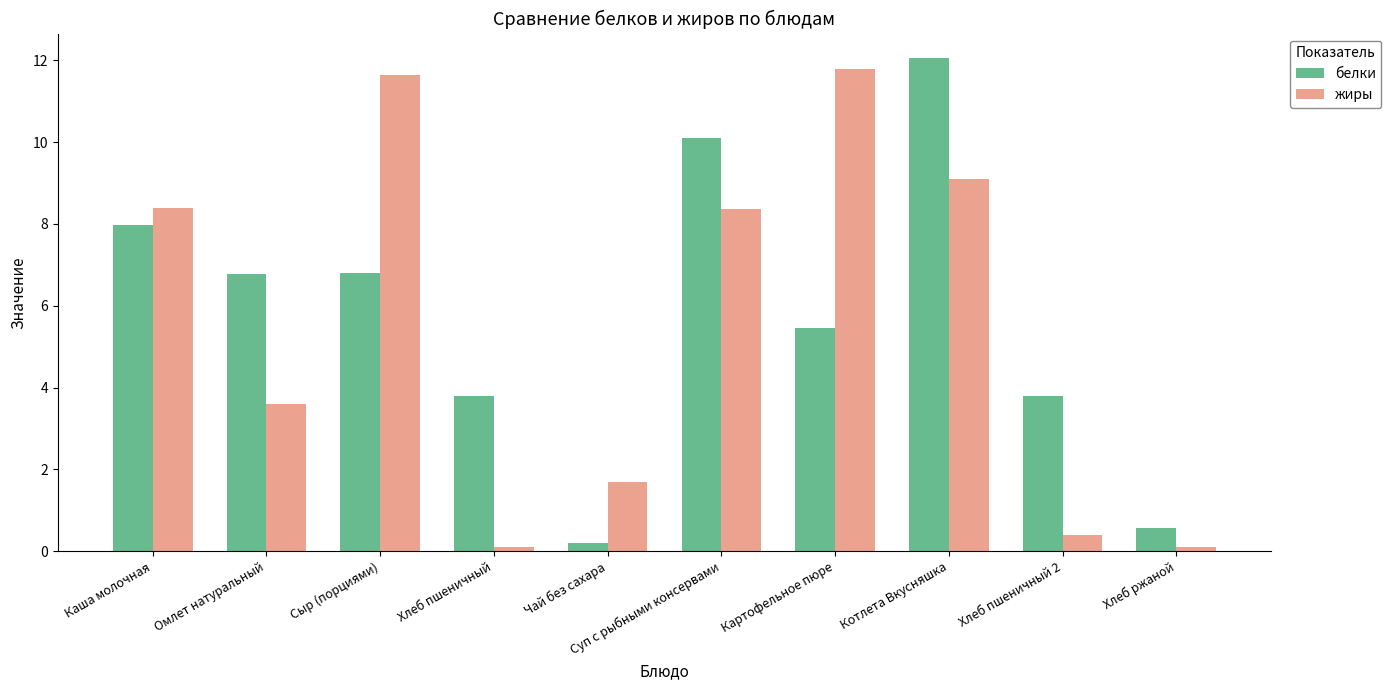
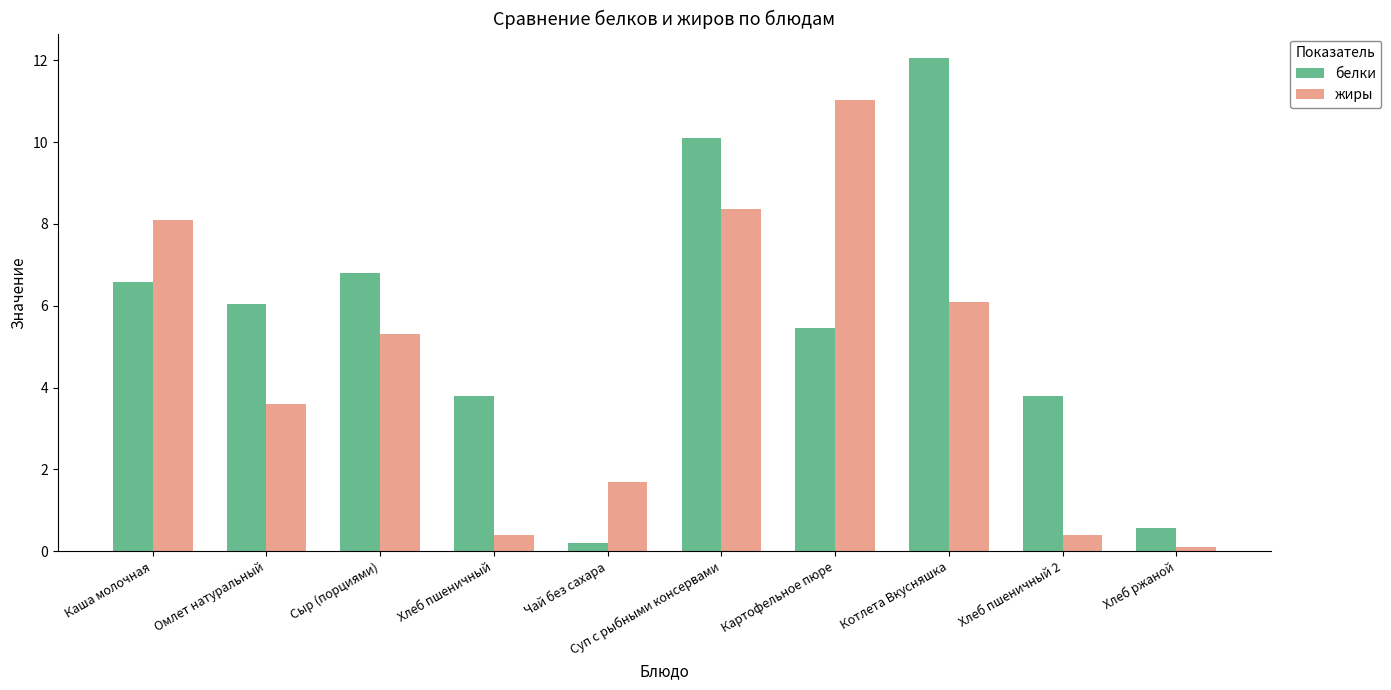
  {
    "белки": {
-     "Каша молочная": 8.0,
-     "Омлет натуральный": 6.8,
+     "Каша молочная": 6.6,
+     "Омлет натуральный": 6.0,
      "Сыр (порциями)": 6.8,
      "Хлеб пшеничный": 3.8,
      "Чай без сахара": 0.2,
      "Суп с рыбными консервами": 10.1,
      "Картофельное пюре": 5.5,
      "Котлета Вкусняшка": 12.1,
      "Хлеб пшеничный 2": 3.8,
      "Хлеб ржаной": 0.6
    },
    "жиры": {
-     "Каша молочная": 8.4,
+     "Каша молочная": 8.1,
      "Омлет натуральный": 3.6,
-     "Сыр (порциями)": 11.7,
-     "Хлеб пшеничный": 0.1,
+     "Сыр (порциями)": 5.3,
+     "Хлеб пшеничный": 0.4,
      "Чай без сахара": 1.7,
      "Суп с рыбными консервами": 8.4,
-     "Картофельное пюре": 11.8,
-     "Котлета Вкусняшка": 9.1,
+     "Картофельное пюре": 11.0,
+     "Котлета Вкусняшка": 6.1,
      "Хлеб пшеничный 2": 0.4,
      "Хлеб ржаной": 0.1
    }
  }
